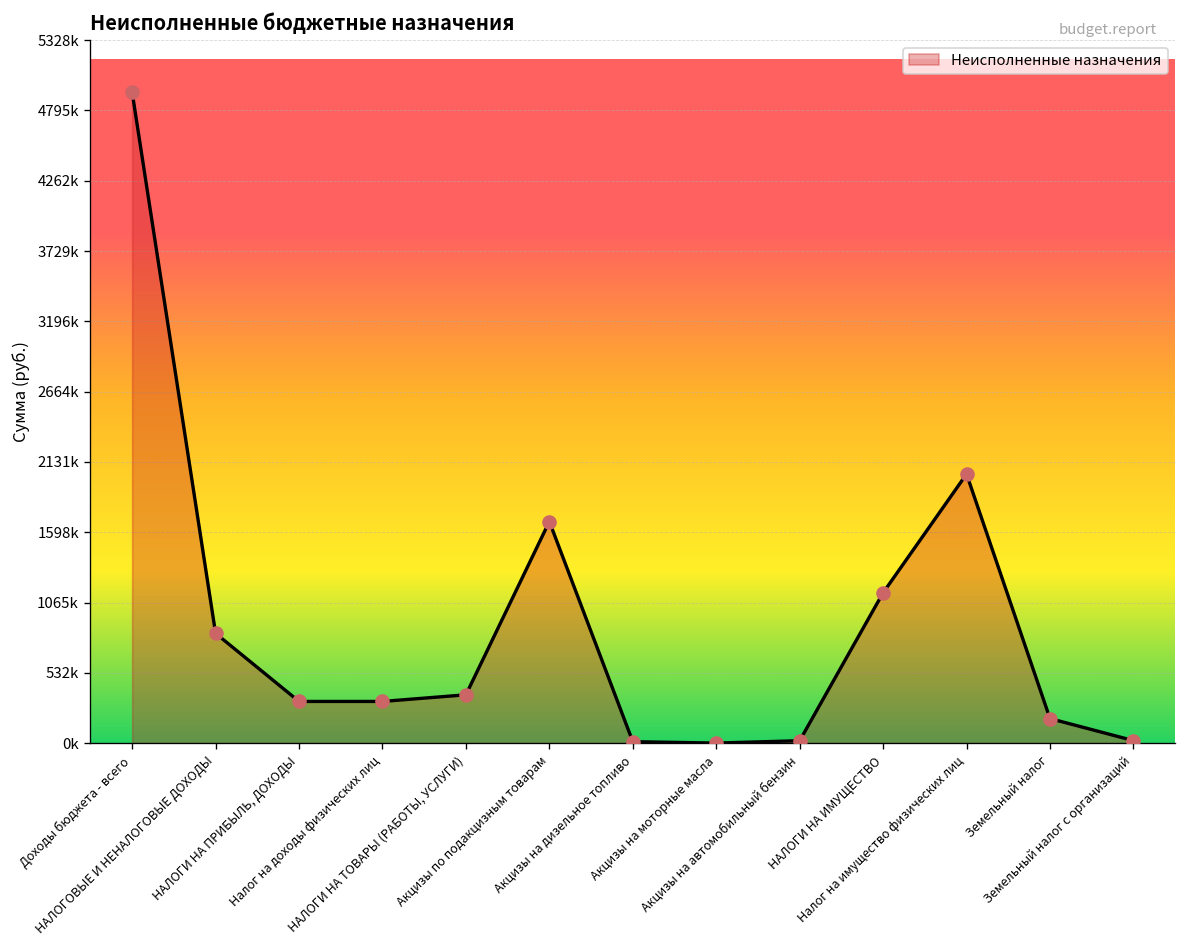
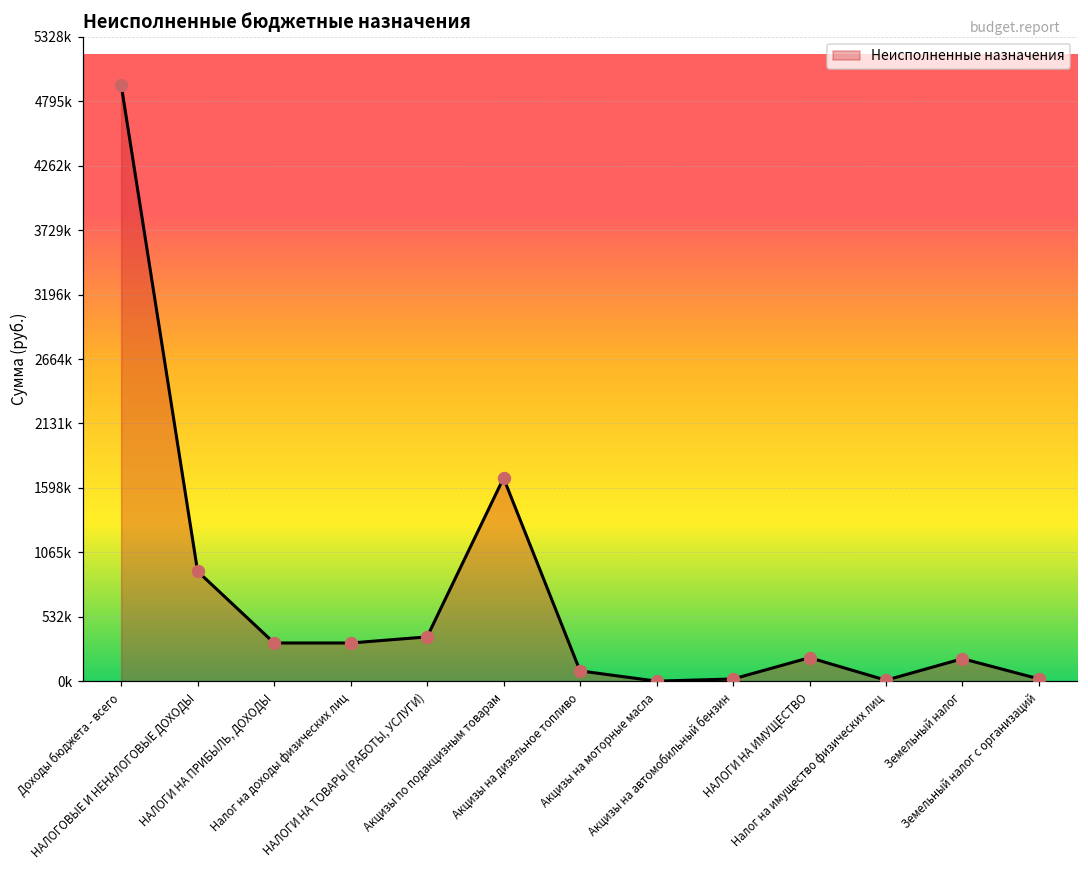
  {
    "Доходы бюджета - всего": 4930000,
-   "НАЛОГОВЫЕ И НЕНАЛОГОВЫЕ ДОХОДЫ": 830000,
+   "НАЛОГОВЫЕ И НЕНАЛОГОВЫЕ ДОХОДЫ": 910000,
    "НАЛОГИ НА ПРИБЫЛЬ, ДОХОДЫ": 320000,
    "Налог на доходы физических лиц": 320000,
    "НАЛОГИ НА ТОВАРЫ (РАБОТЫ, УСЛУГИ)": 370000,
    "Акцизы по подакцизным товарам": 1680000,
-   "Акцизы на дизельное топливо": 10000,
+   "Акцизы на дизельное топливо": 90000,
    "Акцизы на моторные масла": 0,
    "Акцизы на автомобильный бензин": 20000,
-   "НАЛОГИ НА ИМУЩЕСТВО": 1140000,
-   "Налог на имущество физических лиц": 2040000,
+   "НАЛОГИ НА ИМУЩЕСТВО": 200000,
+   "Налог на имущество физических лиц": 10000,
    "Земельный налог": 190000,
    "Земельный налог с организаций": 20000
  }
